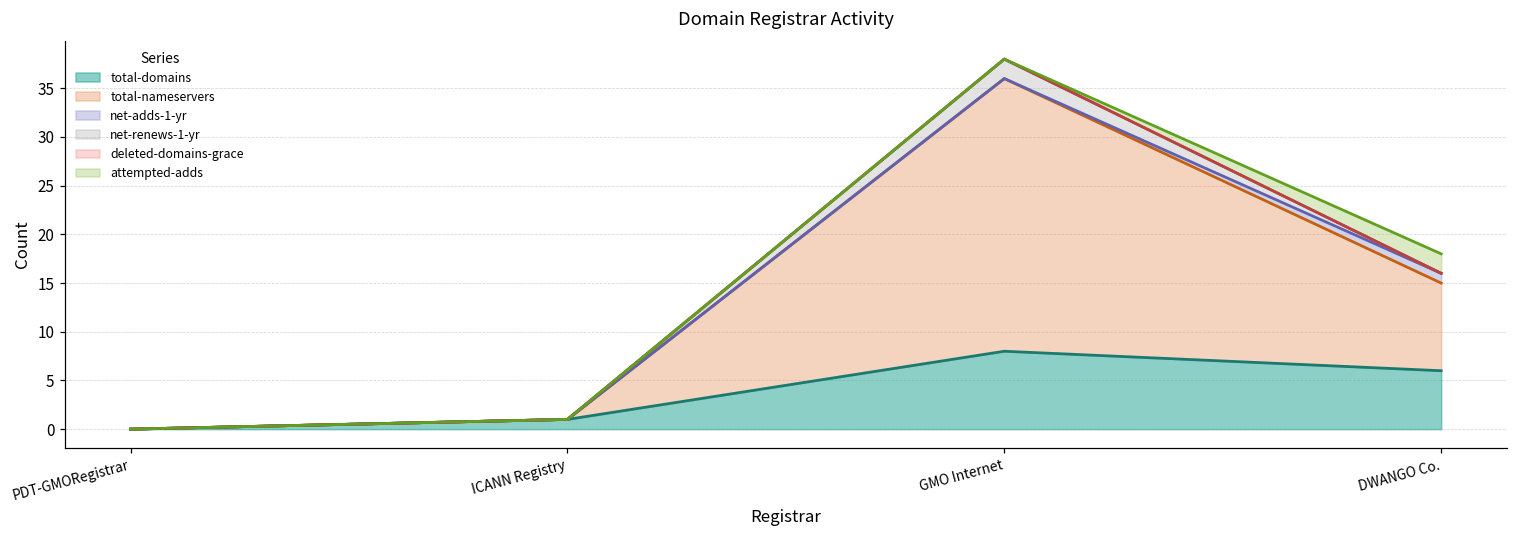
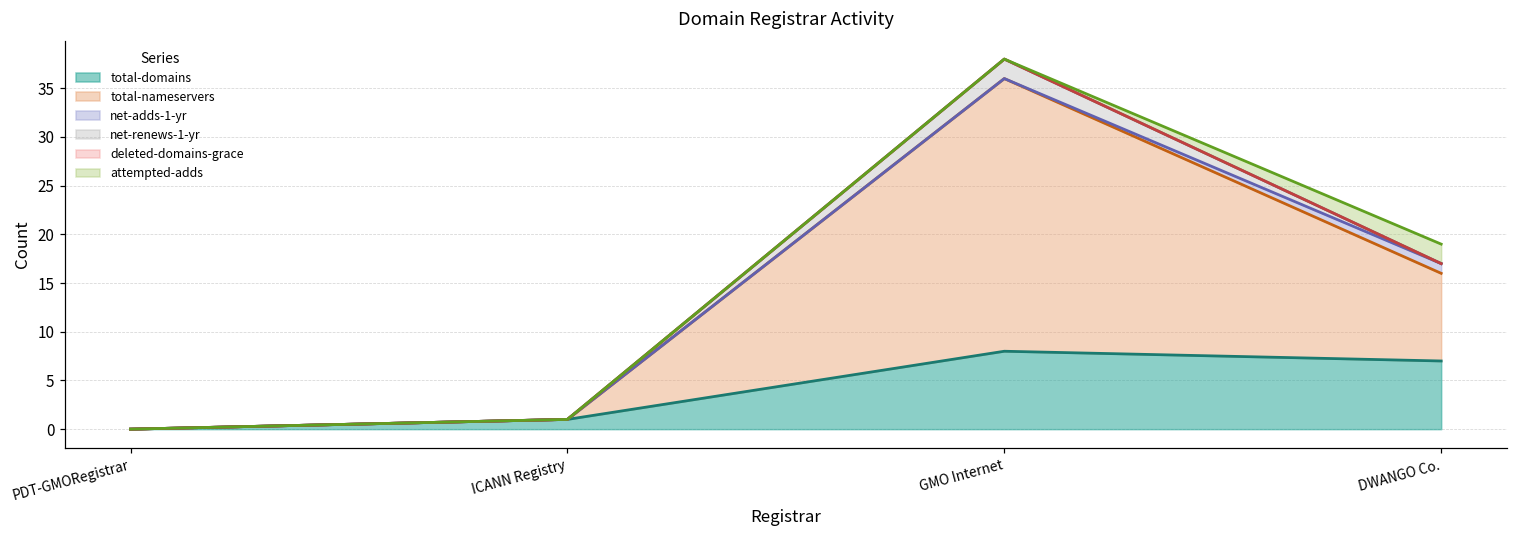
  {
    "total-domains": {
      "GMO Internet": 8,
-     "DWANGO Co.": 6
+     "DWANGO Co.": 7
    }
  }
